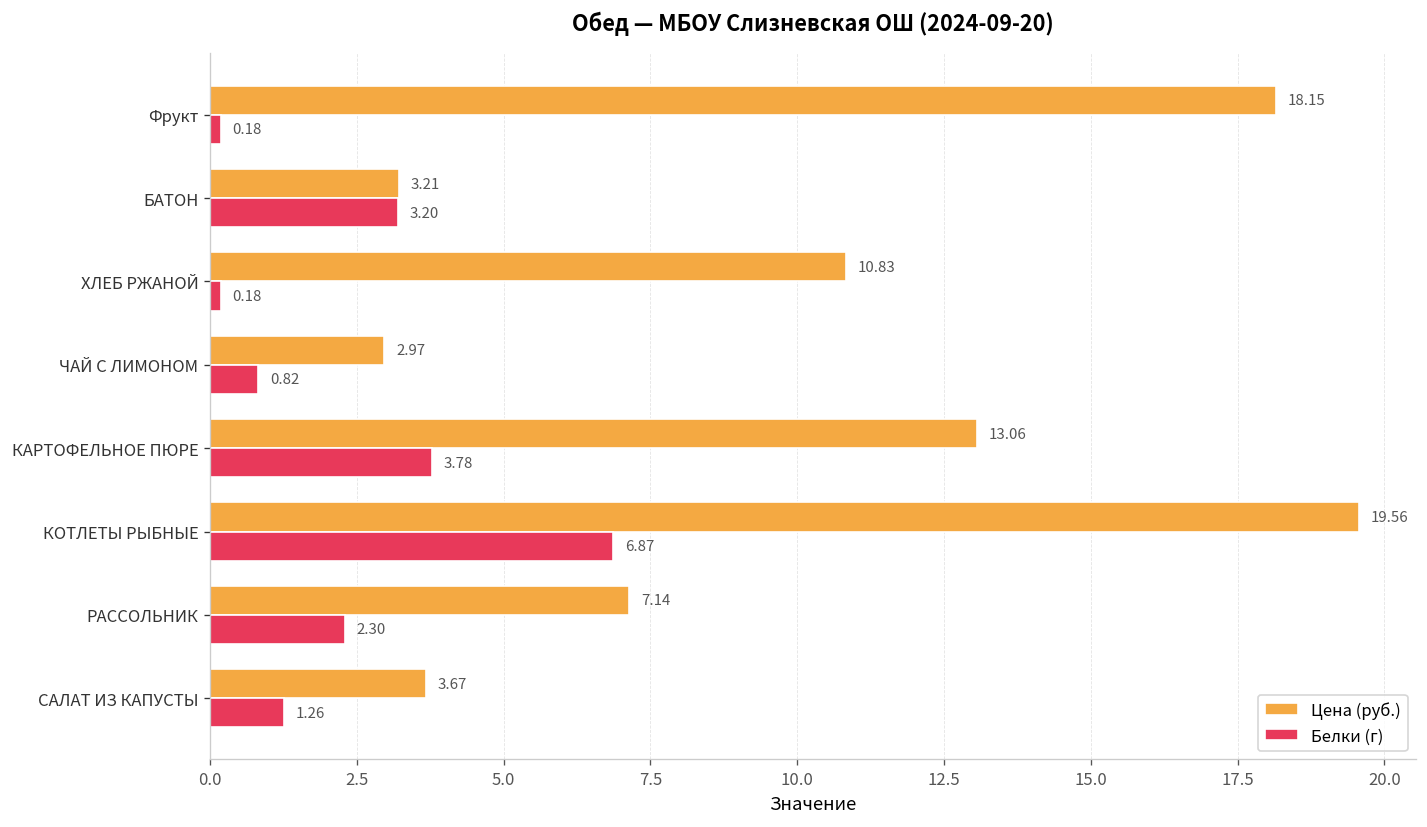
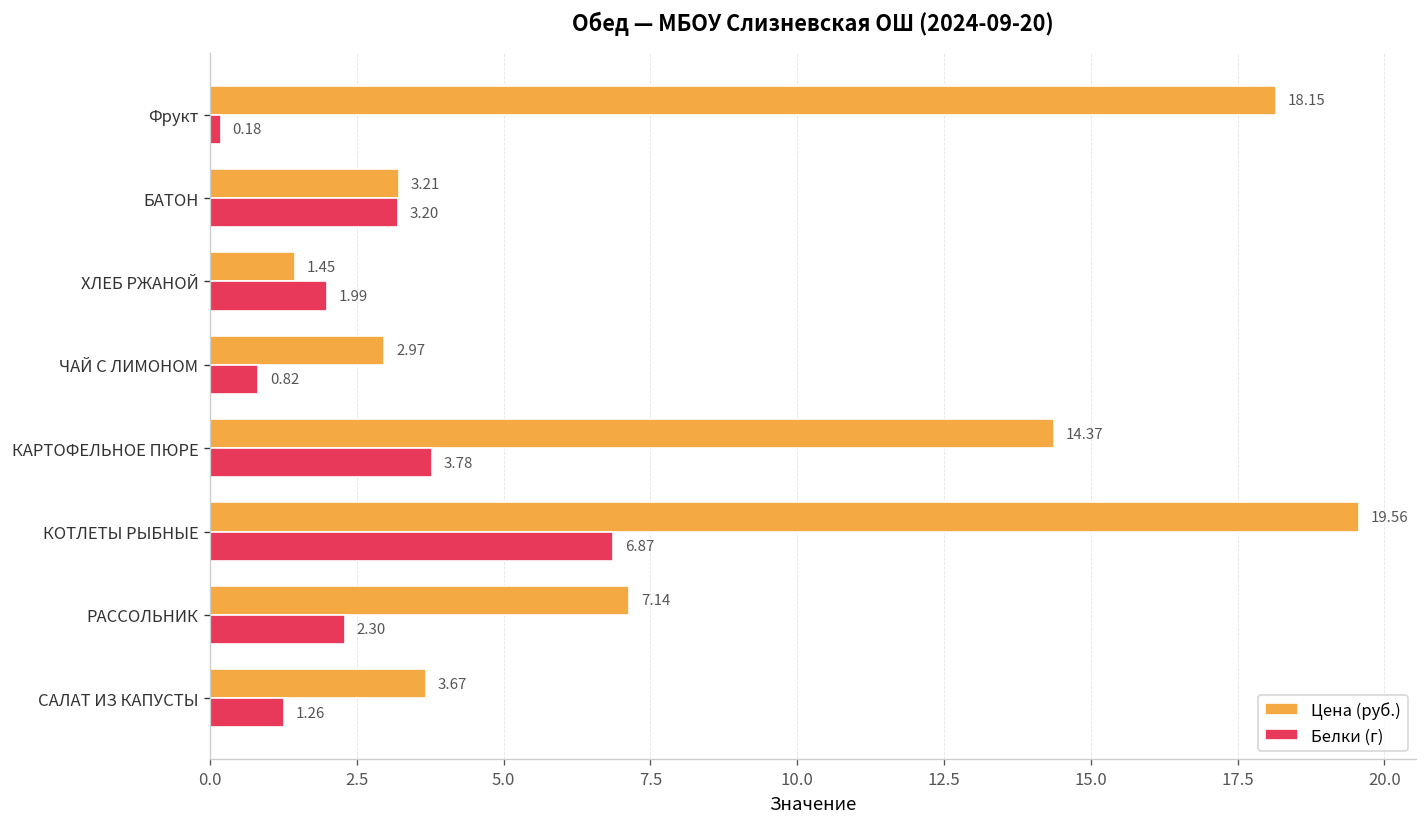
  {
    "Цена (руб.)": {
      "Фрукт": 18.15,
      "БАТОН": 3.21,
-     "ХЛЕБ РЖАНОЙ": 10.83,
+     "ХЛЕБ РЖАНОЙ": 1.45,
      "ЧАЙ С ЛИМОНОМ": 2.97,
-     "КАРТОФЕЛЬНОЕ ПЮРЕ": 13.06,
+     "КАРТОФЕЛЬНОЕ ПЮРЕ": 14.37,
      "КОТЛЕТЫ РЫБНЫЕ": 19.56,
      "РАССОЛЬНИК": 7.14,
      "САЛАТ ИЗ КАПУСТЫ": 3.67
    },
    "Белки (г)": {
      "Фрукт": 0.18,
      "БАТОН": 3.20,
-     "ХЛЕБ РЖАНОЙ": 0.18,
+     "ХЛЕБ РЖАНОЙ": 1.99,
      "ЧАЙ С ЛИМОНОМ": 0.82,
      "КАРТОФЕЛЬНОЕ ПЮРЕ": 3.78,
      "КОТЛЕТЫ РЫБНЫЕ": 6.87,
      "РАССОЛЬНИК": 2.30,
      "САЛАТ ИЗ КАПУСТЫ": 1.26
    }
  }
